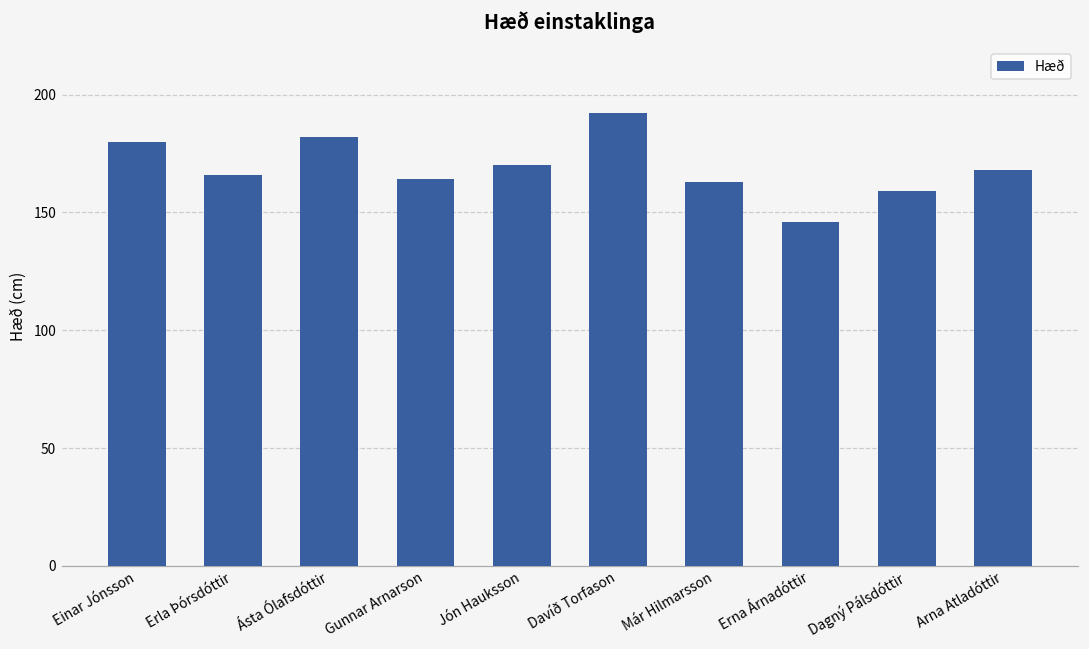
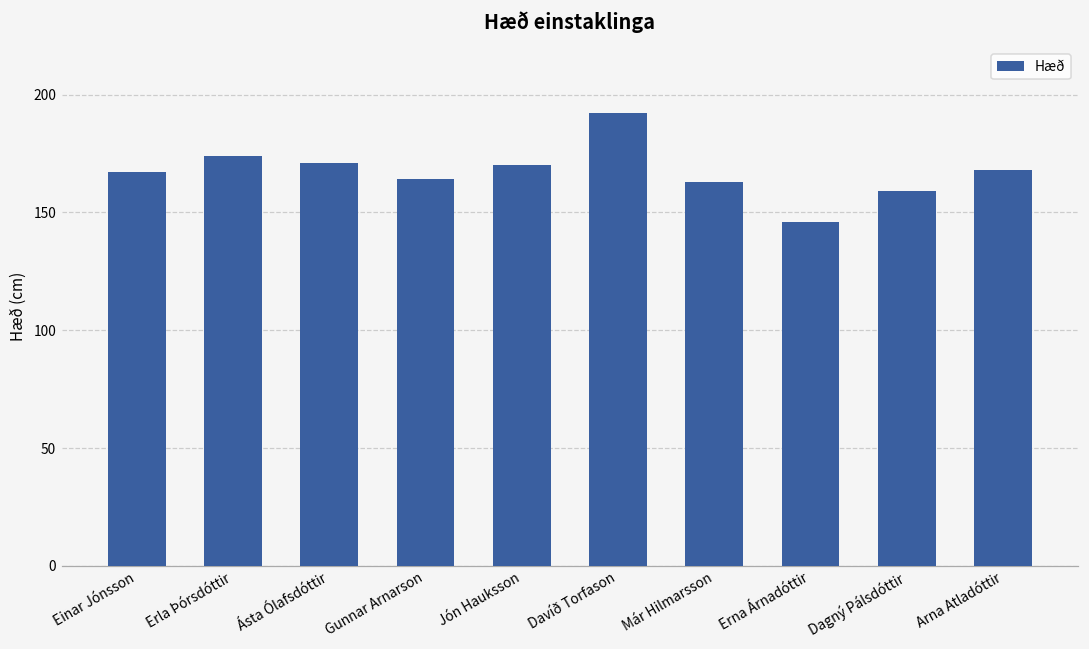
  {
-   "Einar Jónsson": 180,
-   "Erla Þórsdóttir": 166,
-   "Ásta Ólafsdóttir": 182,
+   "Einar Jónsson": 167,
+   "Erla Þórsdóttir": 174,
+   "Ásta Ólafsdóttir": 171,
    "Gunnar Arnarson": 164,
    "Jón Hauksson": 170,
    "Davíð Torfason": 192,
    "Már Hilmarsson": 163,
    "Erna Árnadóttir": 146,
    "Dagný Pálsdóttir": 159,
    "Arna Atladóttir": 168
  }
